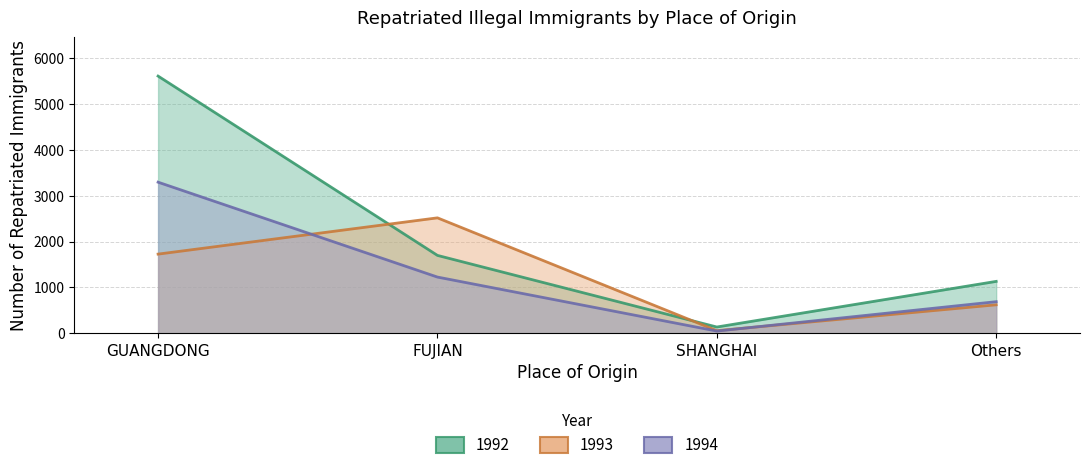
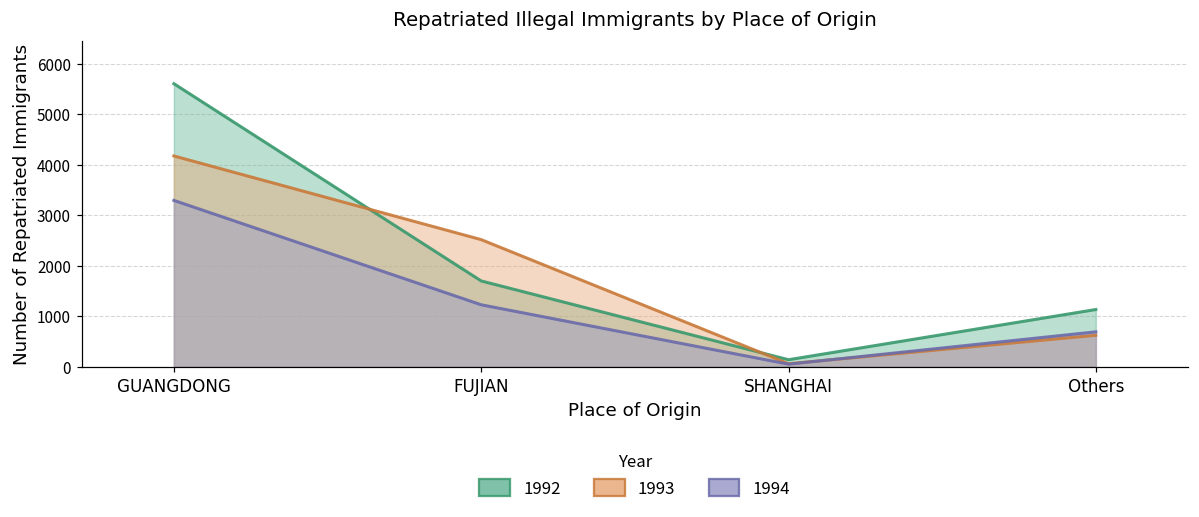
  {
    "1993": {
-     "GUANGDONG": 1700,
+     "GUANGDONG": 4200,
      "FUJIAN": 2500,
      "Others": 600
    }
  }
